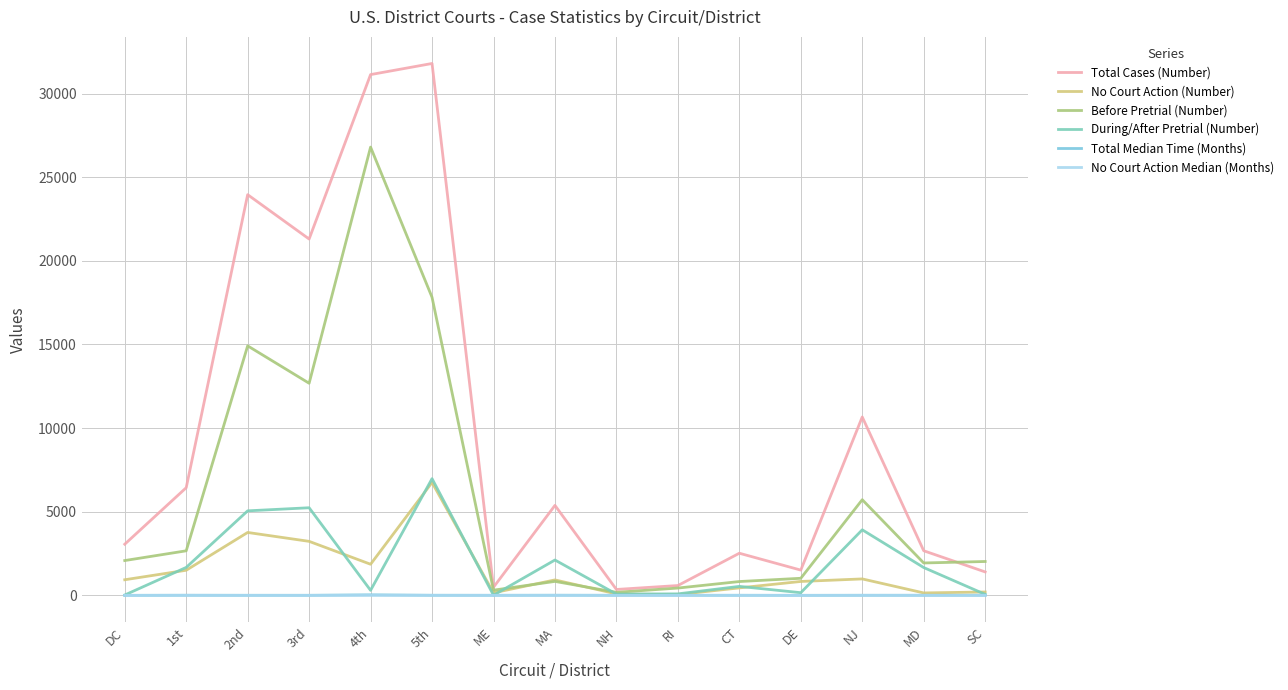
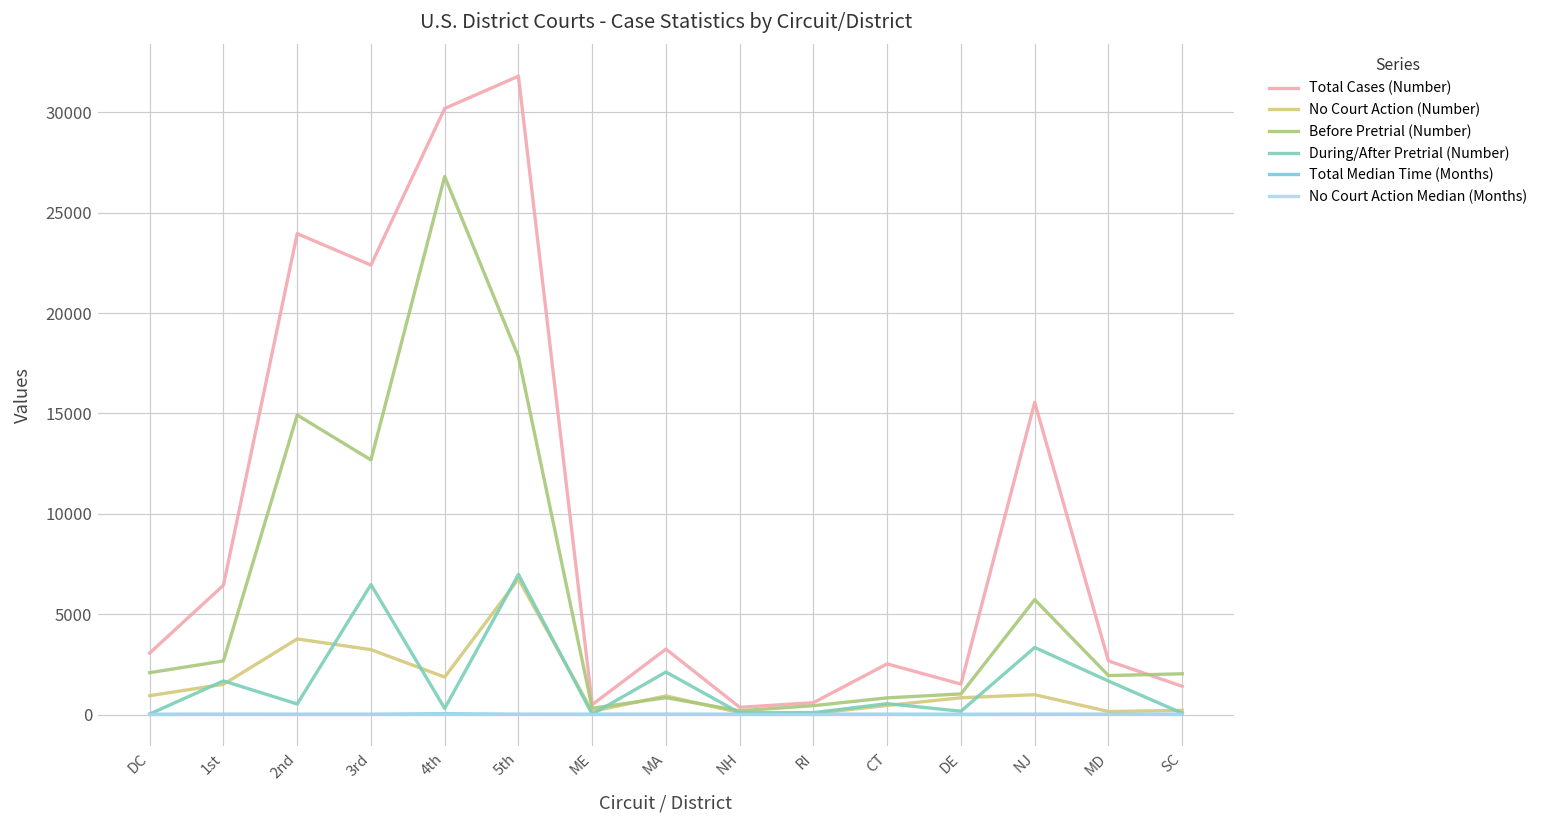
  {
    "Total Cases (Number)": {
      "DC": 3100,
      "1st": 6400,
      "2nd": 24000,
-     "3rd": 21300,
-     "4th": 31100,
+     "3rd": 22400,
+     "4th": 30200,
      "5th": 31800,
      "ME": 500,
-     "MA": 5400,
+     "MA": 3300,
      "NH": 400,
      "CT": 2500,
      "DE": 1500,
-     "NJ": 10700,
+     "NJ": 15500,
      "MD": 2700,
      "SC": 1400
    },
    "During/After Pretrial (Number)": {
      "1st": 1700,
-     "2nd": 5100,
-     "3rd": 5200,
+     "2nd": 500,
+     "3rd": 6500,
      "4th": 300,
      "5th": 7000,
      "MA": 2100,
      "DE": 200,
-     "NJ": 3900,
+     "NJ": 3300,
      "MD": 1700
    },
    "No Court Action Median (Months)": {
      "1st": 0,
      "2nd": 0,
      "3rd": 0,
      "4th": 0,
      "5th": 0,
      "MA": 0,
      "CT": 0,
      "DE": 0,
      "NJ": 0
    }
  }
